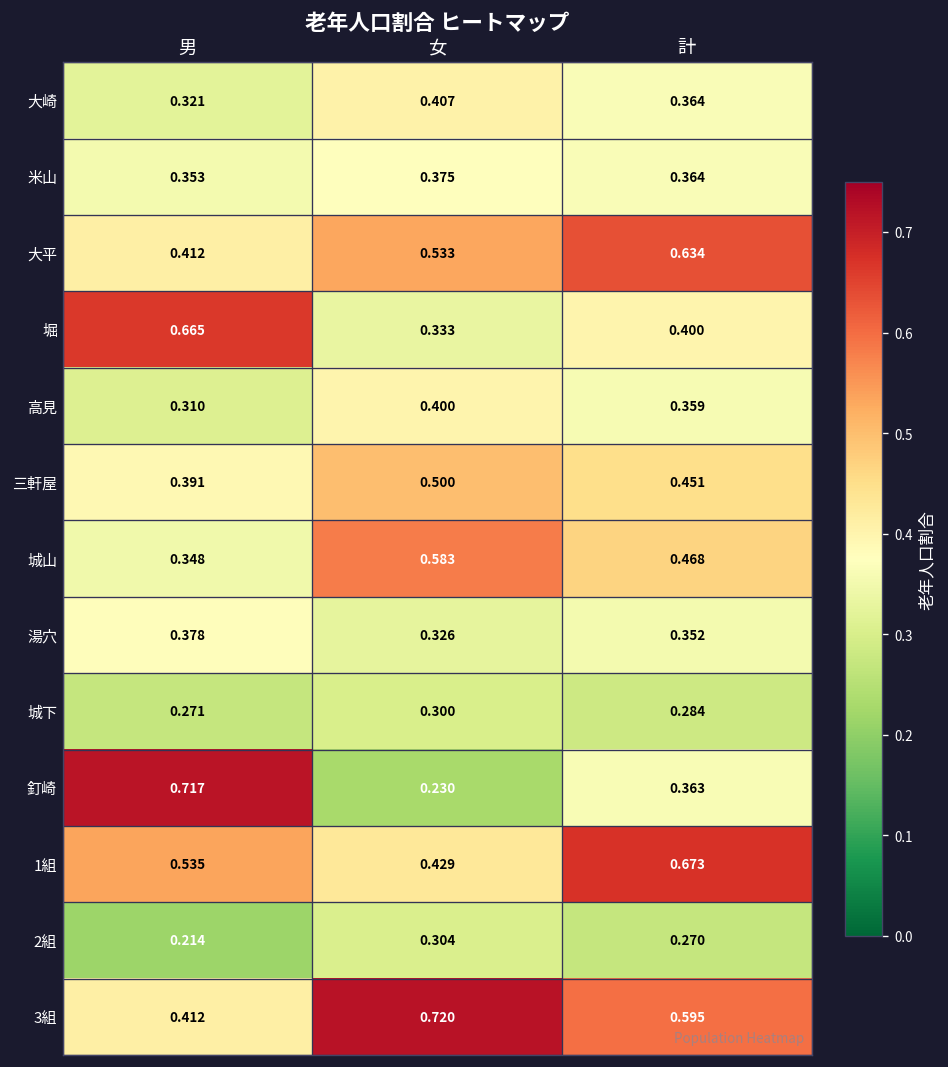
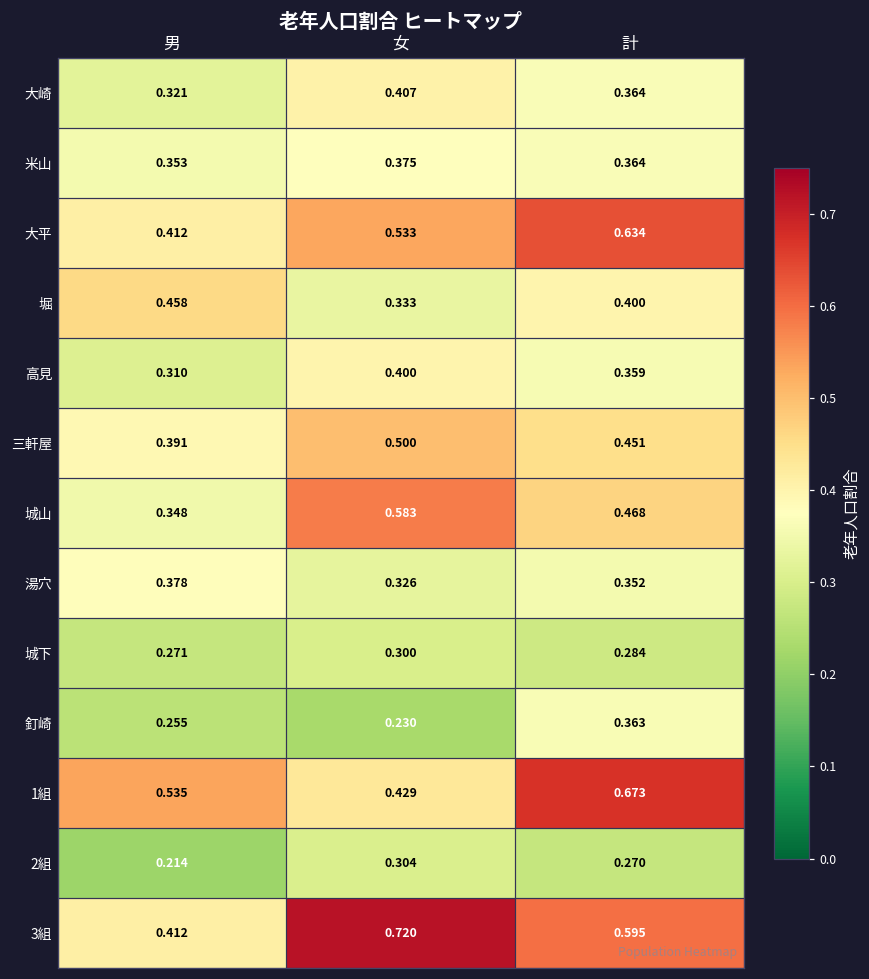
  {
    "大崎": {
      "男": 0.321,
      "女": 0.407,
      "計": 0.364
    },
    "米山": {
      "男": 0.353,
      "女": 0.375,
      "計": 0.364
    },
    "大平": {
      "男": 0.412,
      "女": 0.533,
      "計": 0.634
    },
    "堀": {
-     "男": 0.665,
+     "男": 0.458,
      "女": 0.333,
      "計": 0.400
    },
    "高見": {
      "男": 0.310,
      "女": 0.400,
      "計": 0.359
    },
    "三軒屋": {
      "男": 0.391,
      "女": 0.500,
      "計": 0.451
    },
    "城山": {
      "男": 0.348,
      "女": 0.583,
      "計": 0.468
    },
    "湯穴": {
      "男": 0.378,
      "女": 0.326,
      "計": 0.352
    },
    "城下": {
      "男": 0.271,
      "女": 0.300,
      "計": 0.284
    },
    "釘崎": {
-     "男": 0.717,
+     "男": 0.255,
      "女": 0.230,
      "計": 0.363
    },
    "1組": {
      "男": 0.535,
      "女": 0.429,
      "計": 0.673
    },
    "2組": {
      "男": 0.214,
      "女": 0.304,
      "計": 0.270
    },
    "3組": {
      "男": 0.412,
      "女": 0.720
    }
  }
